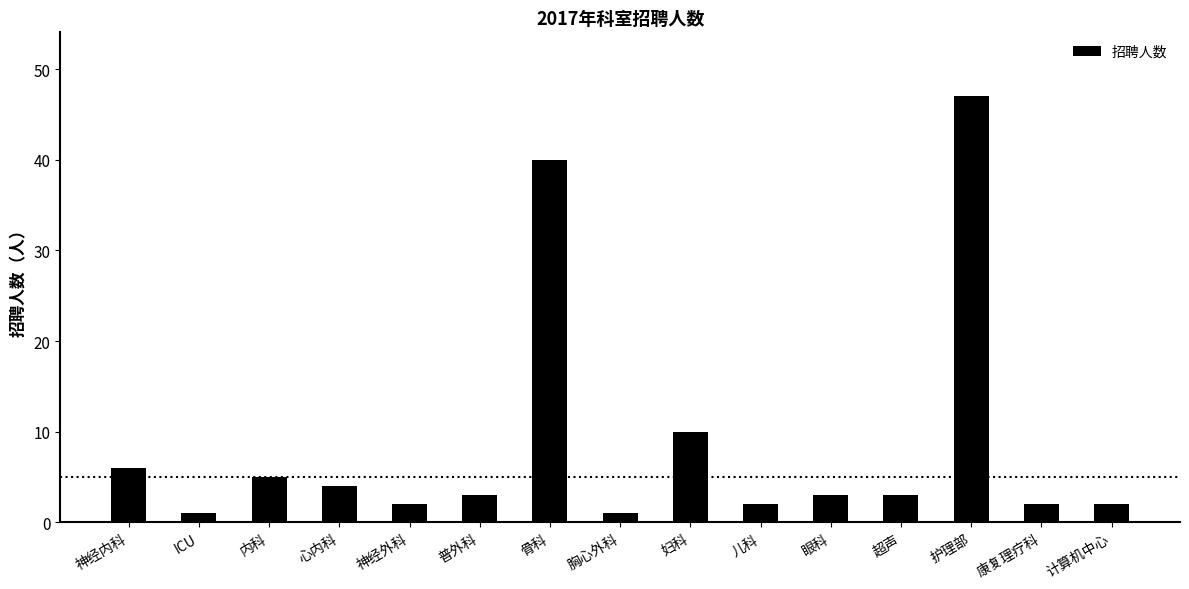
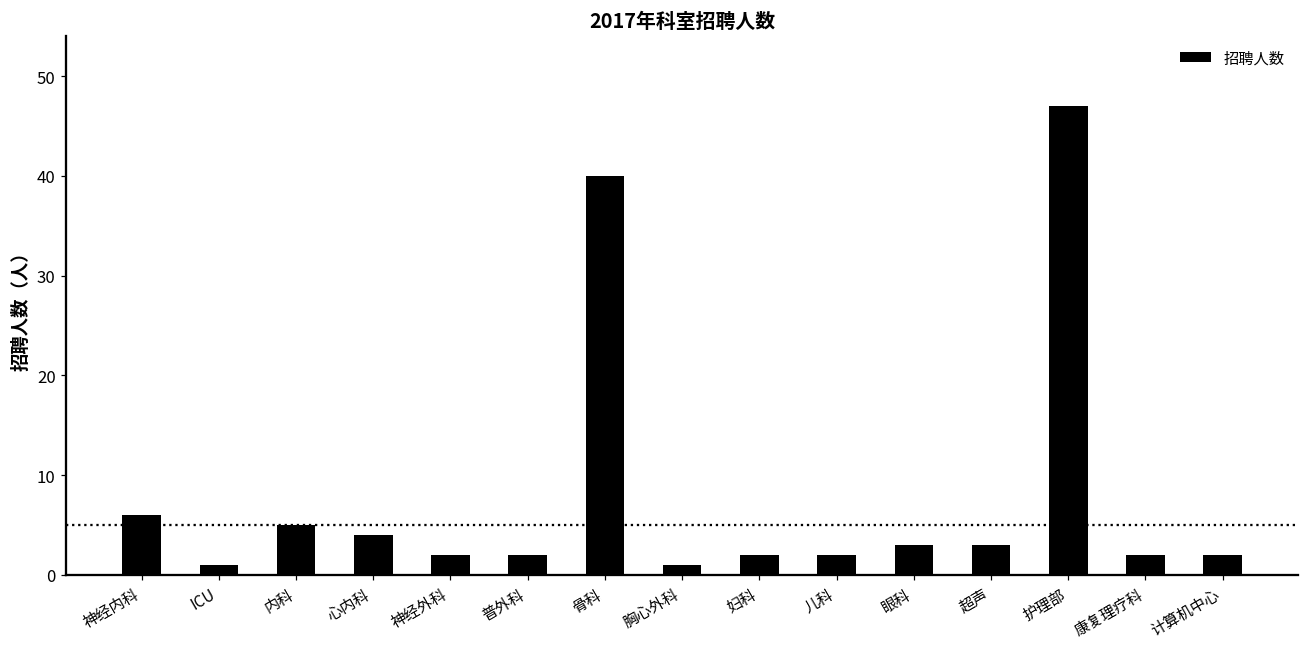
  {
    "神经内科": 6,
    "ICU": 1,
    "内科": 5,
    "心内科": 4,
    "神经外科": 2,
-   "普外科": 3,
+   "普外科": 2,
    "骨科": 40,
    "胸心外科": 1,
-   "妇科": 10,
+   "妇科": 2,
    "儿科": 2,
    "眼科": 3,
    "超声": 3,
    "护理部": 47,
    "康复理疗科": 2,
    "计算机中心": 2
  }
